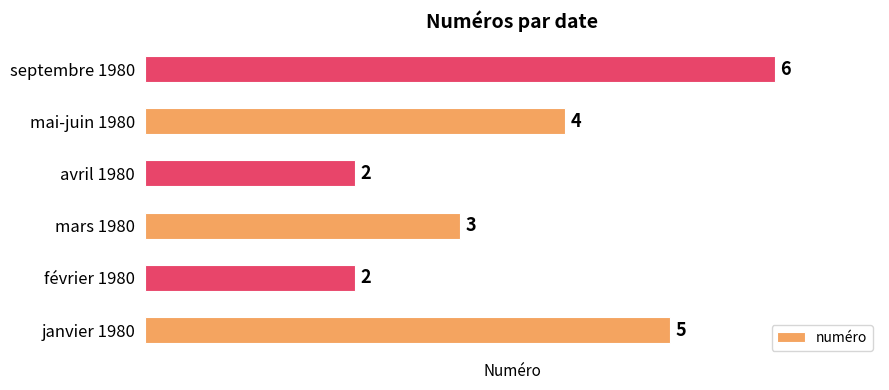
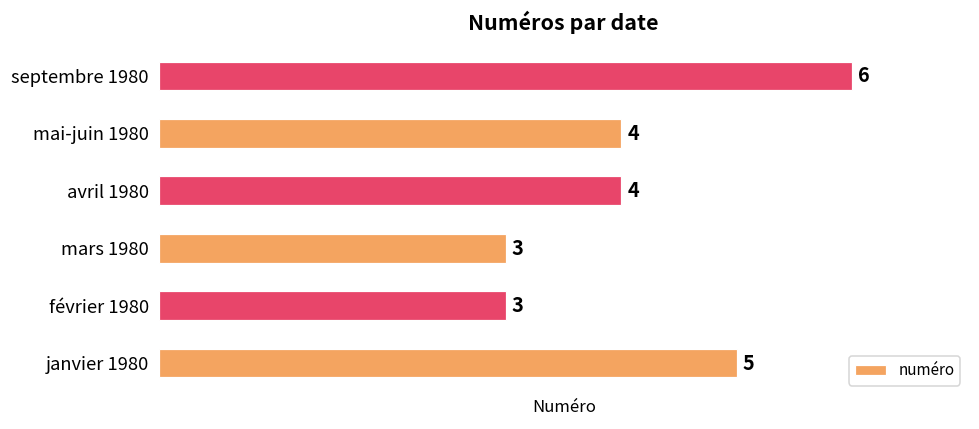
  {
    "septembre 1980": 6,
    "mai-juin 1980": 4,
-   "avril 1980": 2,
+   "avril 1980": 4,
    "mars 1980": 3,
-   "février 1980": 2,
+   "février 1980": 3,
    "janvier 1980": 5
  }
